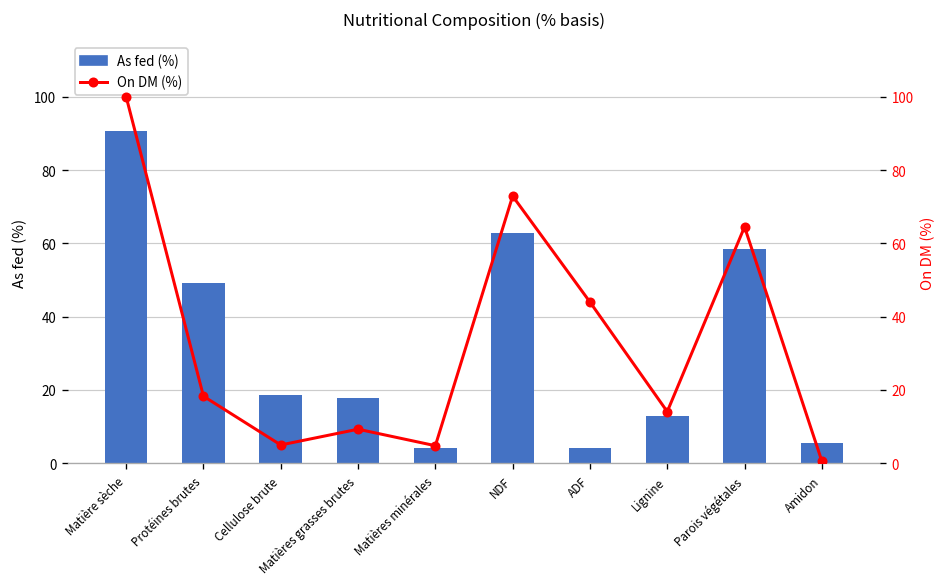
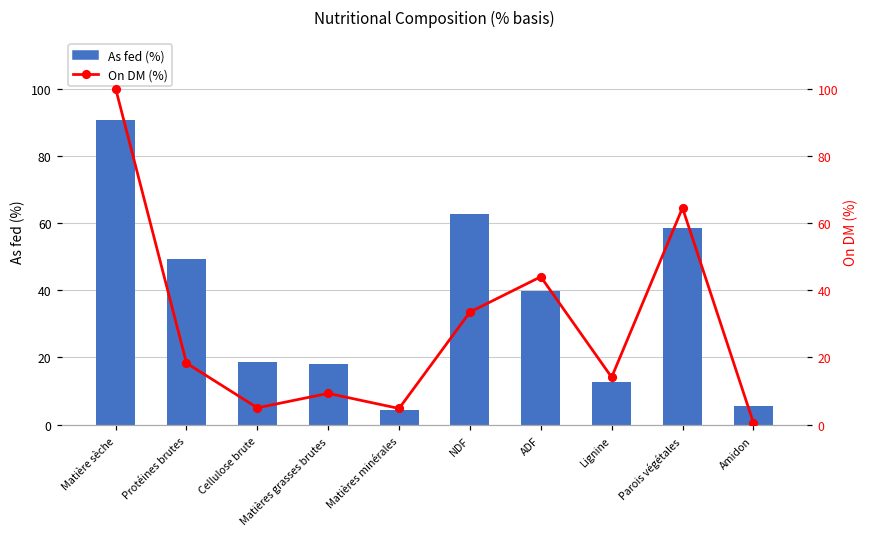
  {
    "As fed (%)": {
      "Matière sèche": 91,
      "Protéines brutes": 49,
      "Cellulose brute": 19,
      "Matières grasses brutes": 18,
      "Matières minérales": 4,
      "NDF": 63,
-     "ADF": 4,
+     "ADF": 40,
      "Lignine": 13,
      "Parois végétales": 58,
      "Amidon": 6
    },
    "On DM (%)": {
      "Matière sèche": 100,
      "Protéines brutes": 18,
      "Cellulose brute": 5,
      "Matières grasses brutes": 9,
      "Matières minérales": 5,
-     "NDF": 73,
+     "NDF": 34,
      "ADF": 44,
      "Lignine": 14,
      "Parois végétales": 65,
      "Amidon": 1
    }
  }
